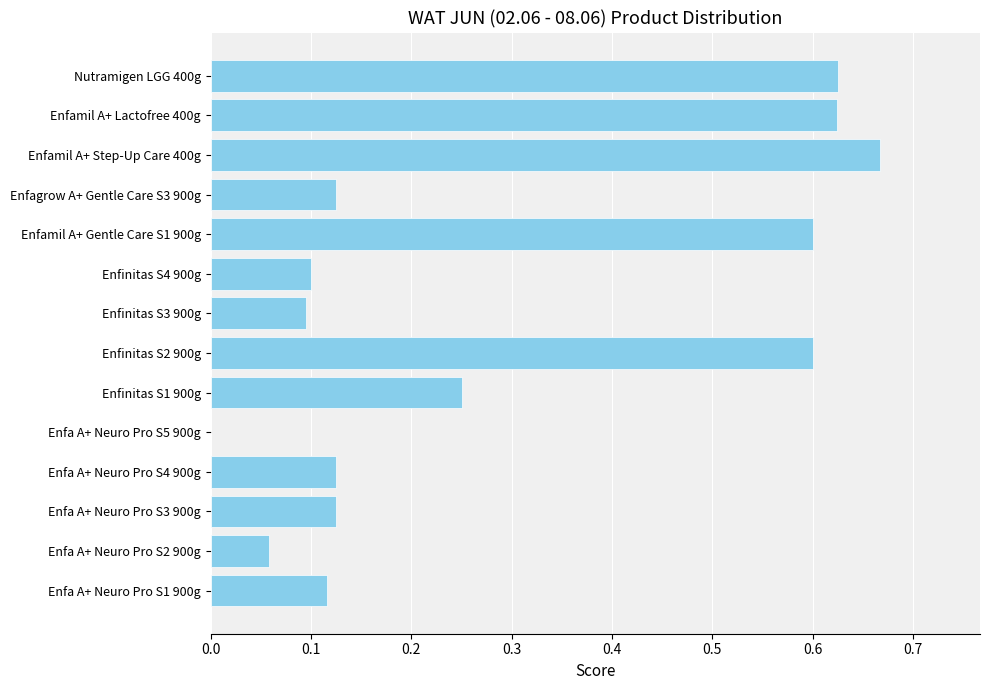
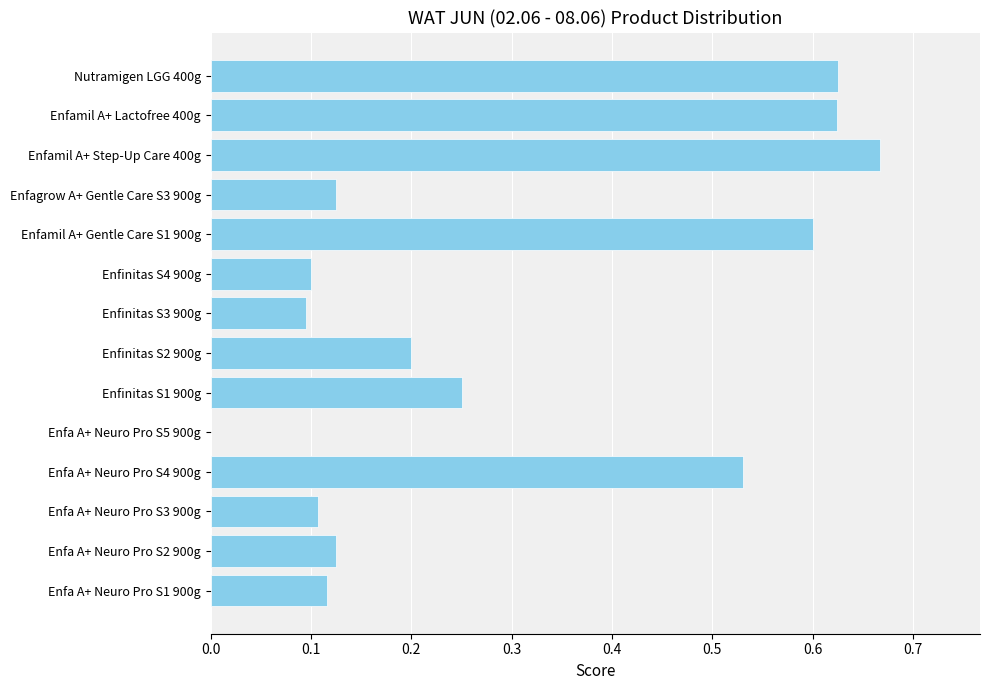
  {
    "Nutramigen LGG 400g": 0.625,
    "Enfamil A+ Lactofree 400g": 0.624,
    "Enfamil A+ Step-Up Care 400g": 0.667,
    "Enfagrow A+ Gentle Care S3 900g": 0.125,
    "Enfamil A+ Gentle Care S1 900g": 0.600,
    "Enfinitas S4 900g": 0.100,
    "Enfinitas S3 900g": 0.095,
-   "Enfinitas S2 900g": 0.6,
+   "Enfinitas S2 900g": 0.2,
    "Enfinitas S1 900g": 0.250,
    "Enfa A+ Neuro Pro S5 900g": 0.000,
-   "Enfa A+ Neuro Pro S4 900g": 0.125,
-   "Enfa A+ Neuro Pro S3 900g": 0.125,
-   "Enfa A+ Neuro Pro S2 900g": 0.058,
+   "Enfa A+ Neuro Pro S4 900g": 0.530,
+   "Enfa A+ Neuro Pro S3 900g": 0.107,
+   "Enfa A+ Neuro Pro S2 900g": 0.125,
    "Enfa A+ Neuro Pro S1 900g": 0.116
  }
